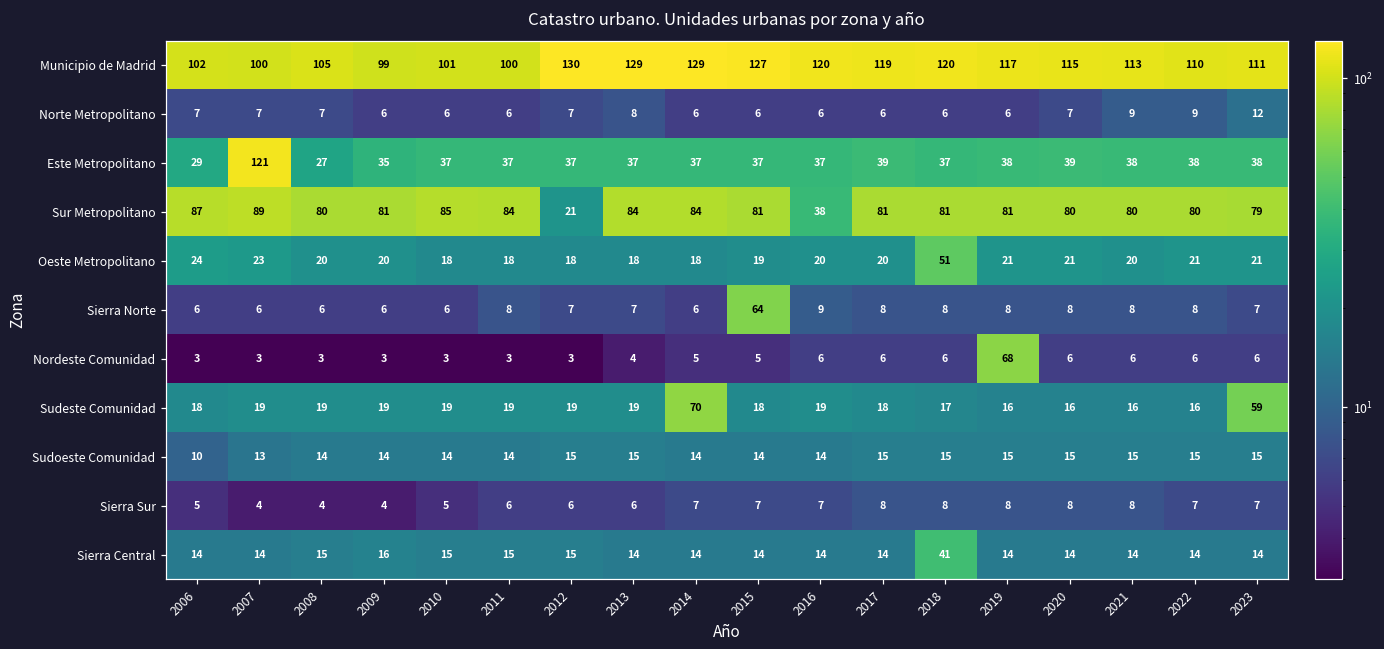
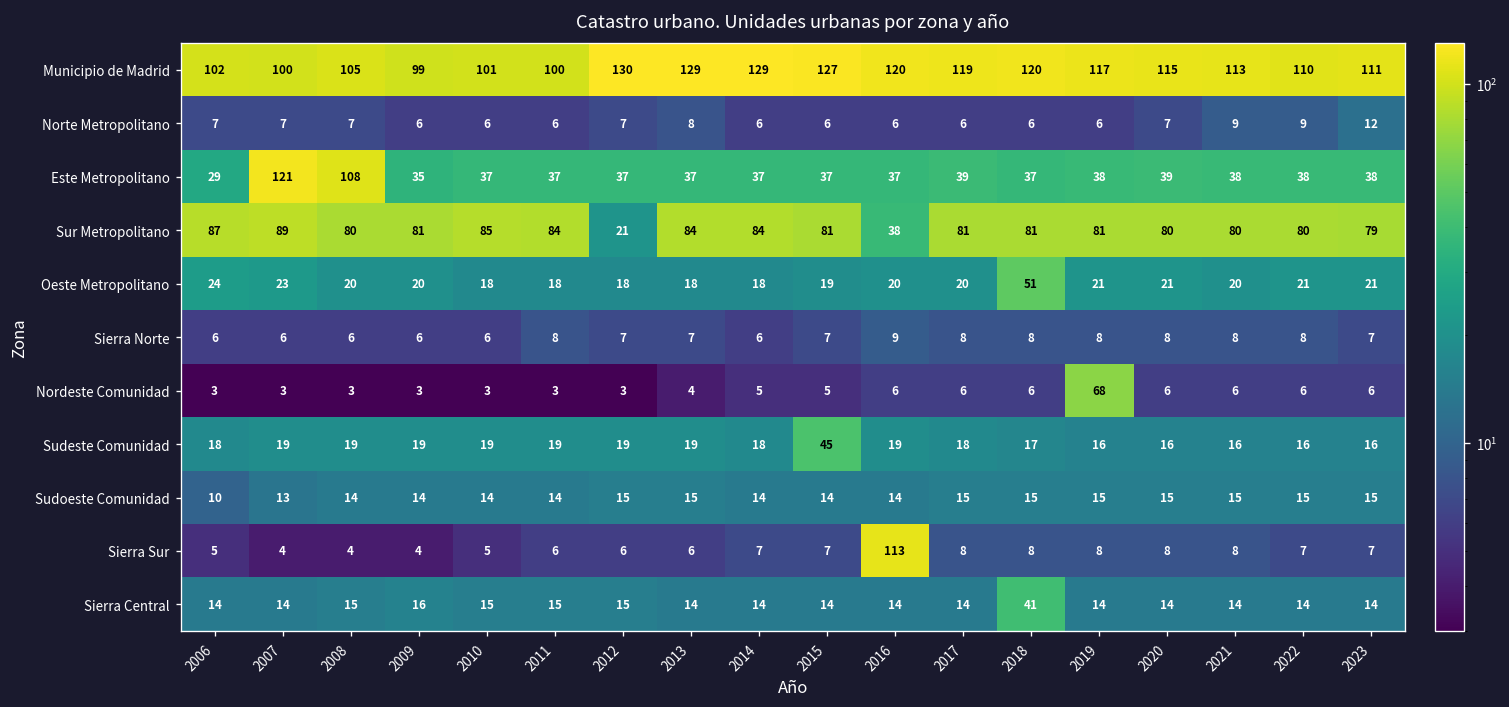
  {
    "Municipio de Madrid": {
      "2006": 102,
      "2007": 100,
      "2008": 105,
      "2009": 99,
      "2010": 101,
      "2011": 100,
      "2012": 130,
      "2013": 129,
      "2014": 129,
      "2015": 127,
      "2016": 120,
      "2017": 119,
      "2018": 120,
      "2019": 117,
      "2020": 115,
      "2021": 113,
      "2022": 110,
      "2023": 111
    },
    "Norte Metropolitano": {
      "2006": 7,
      "2007": 7,
      "2008": 7,
      "2009": 6,
      "2010": 6,
      "2011": 6,
      "2012": 7,
      "2013": 8,
      "2014": 6,
      "2015": 6,
      "2016": 6,
      "2017": 6,
      "2018": 6,
      "2019": 6,
      "2020": 7,
      "2021": 9,
      "2022": 9,
      "2023": 12
    },
    "Este Metropolitano": {
      "2006": 29,
      "2007": 121,
-     "2008": 27,
+     "2008": 108,
      "2009": 35,
      "2010": 37,
      "2011": 37,
      "2012": 37,
      "2013": 37,
      "2014": 37,
      "2015": 37,
      "2016": 37,
      "2017": 39,
      "2018": 37,
      "2019": 38,
      "2020": 39,
      "2021": 38,
      "2022": 38,
      "2023": 38
    },
    "Sur Metropolitano": {
      "2006": 87,
      "2007": 89,
      "2008": 80,
      "2009": 81,
      "2010": 85,
      "2011": 84,
      "2012": 21,
      "2013": 84,
      "2014": 84,
      "2015": 81,
      "2016": 38,
      "2017": 81,
      "2018": 81,
      "2019": 81,
      "2020": 80,
      "2021": 80,
      "2022": 80,
      "2023": 79
    },
    "Oeste Metropolitano": {
      "2006": 24,
      "2007": 23,
      "2008": 20,
      "2009": 20,
      "2010": 18,
      "2011": 18,
      "2012": 18,
      "2013": 18,
      "2014": 18,
      "2015": 19,
      "2016": 20,
      "2017": 20,
      "2018": 51,
      "2019": 21,
      "2020": 21,
      "2021": 20,
      "2022": 21,
      "2023": 21
    },
    "Sierra Norte": {
      "2006": 6,
      "2007": 6,
      "2008": 6,
      "2009": 6,
      "2010": 6,
      "2011": 8,
      "2012": 7,
      "2013": 7,
      "2014": 6,
-     "2015": 64,
+     "2015": 7,
      "2016": 9,
      "2017": 8,
      "2018": 8,
      "2019": 8,
      "2020": 8,
      "2021": 8,
      "2022": 8,
      "2023": 7
    },
    "Nordeste Comunidad": {
      "2006": 3,
      "2007": 3,
      "2008": 3,
      "2009": 3,
      "2010": 3,
      "2011": 3,
      "2012": 3,
      "2013": 4,
      "2014": 5,
      "2015": 5,
      "2016": 6,
      "2017": 6,
      "2018": 6,
      "2019": 68,
      "2020": 6,
      "2021": 6,
      "2022": 6,
      "2023": 6
    },
    "Sudeste Comunidad": {
      "2006": 18,
      "2007": 19,
      "2008": 19,
      "2009": 19,
      "2010": 19,
      "2011": 19,
      "2012": 19,
      "2013": 19,
-     "2014": 70,
-     "2015": 18,
+     "2014": 18,
+     "2015": 45,
      "2016": 19,
      "2017": 18,
      "2018": 17,
      "2019": 16,
      "2020": 16,
      "2021": 16,
      "2022": 16,
-     "2023": 59
+     "2023": 16
    },
    "Sudoeste Comunidad": {
      "2006": 10,
      "2007": 13,
      "2008": 14,
      "2009": 14,
      "2010": 14,
      "2011": 14,
      "2012": 15,
      "2013": 15,
      "2014": 14,
      "2015": 14,
      "2016": 14,
      "2017": 15,
      "2018": 15,
      "2019": 15,
      "2020": 15,
      "2021": 15,
      "2022": 15,
      "2023": 15
    },
    "Sierra Sur": {
      "2006": 5,
      "2007": 4,
      "2008": 4,
      "2009": 4,
      "2010": 5,
      "2011": 6,
      "2012": 6,
      "2013": 6,
      "2014": 7,
      "2015": 7,
-     "2016": 7,
+     "2016": 113,
      "2017": 8,
      "2018": 8,
      "2019": 8,
      "2020": 8,
      "2021": 8,
      "2022": 7,
      "2023": 7
    },
    "Sierra Central": {
      "2006": 14,
      "2007": 14,
      "2008": 15,
      "2009": 16,
      "2010": 15,
      "2011": 15,
      "2012": 15,
      "2013": 14,
      "2014": 14,
      "2015": 14,
      "2016": 14,
      "2017": 14,
      "2018": 41,
      "2019": 14,
      "2020": 14,
      "2021": 14,
      "2022": 14,
      "2023": 14
    }
  }
